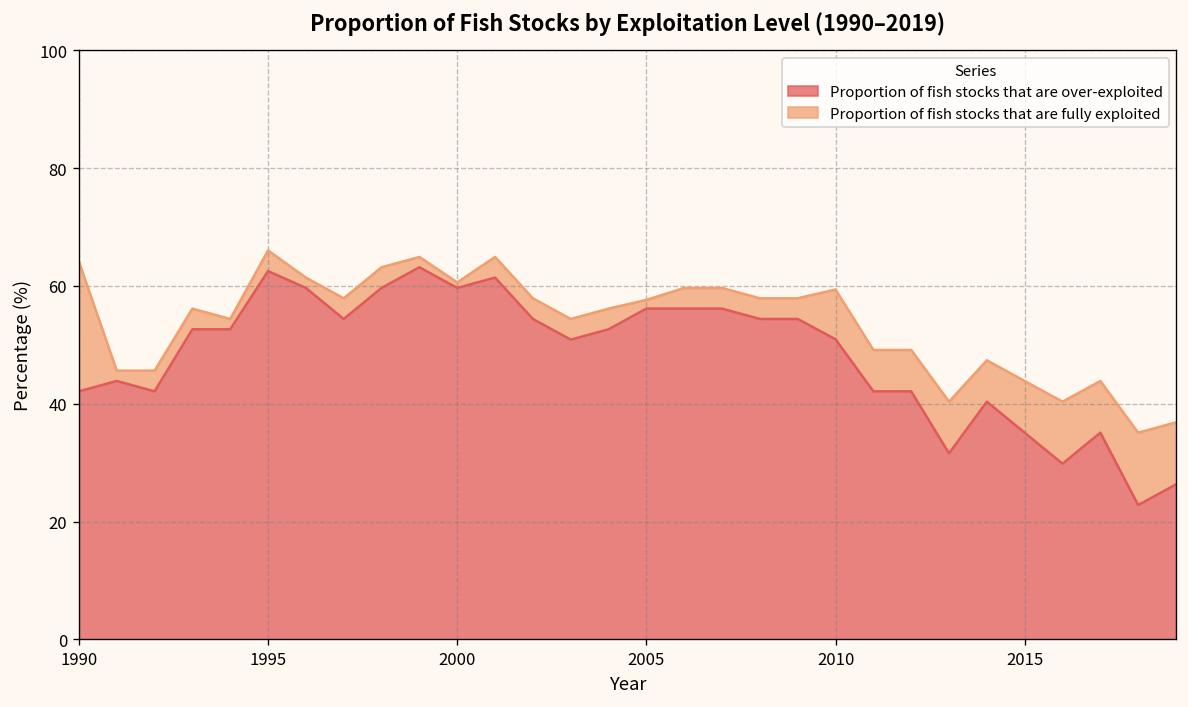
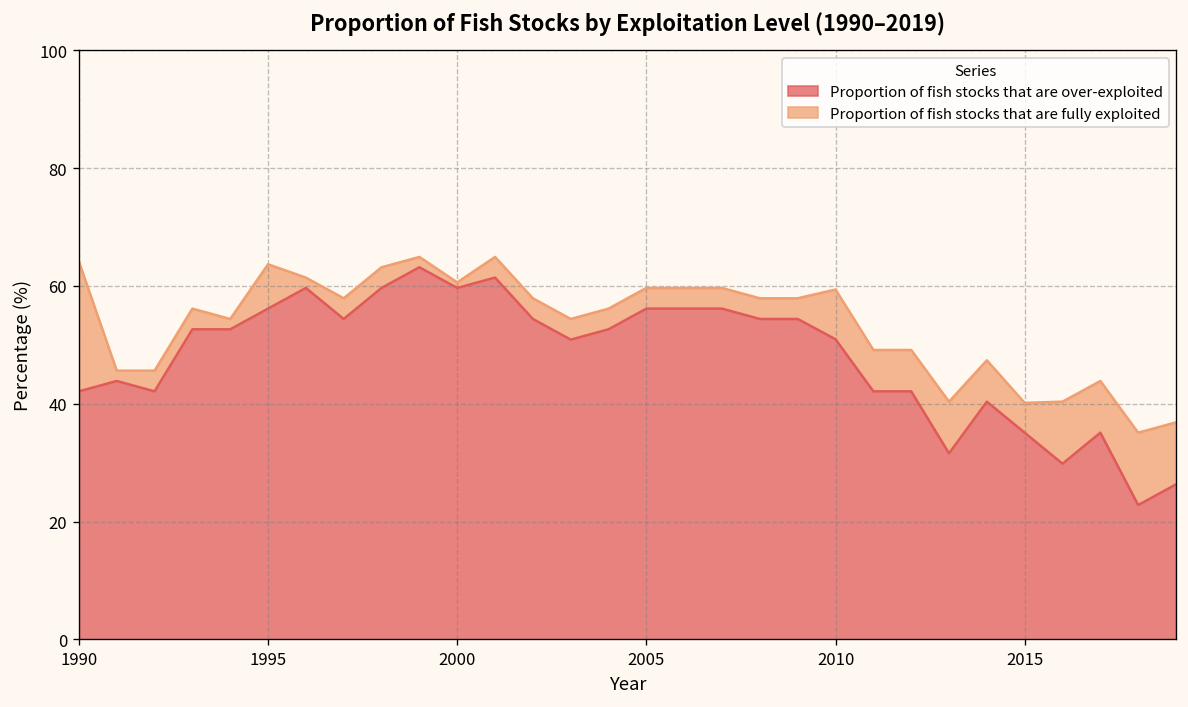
  {
    "Proportion of fish stocks that are over-exploited": {
      "1990": 42,
-     "1995": 63,
+     "1995": 56,
      "2000": 60,
      "2005": 56,
      "2010": 51,
      "2015": 35
    },
    "Proportion of fish stocks that are fully exploited": {
      "1990": 22,
-     "1995": 4,
+     "1995": 8,
      "2000": 1,
-     "2005": 1,
+     "2005": 4,
      "2010": 8,
-     "2015": 9
+     "2015": 5
    }
  }
